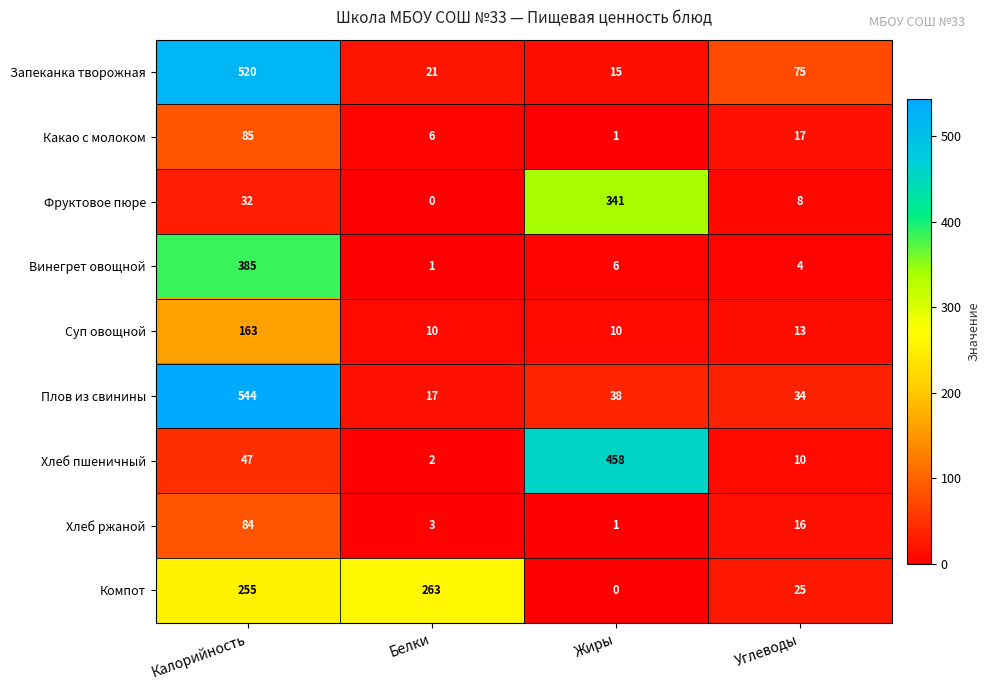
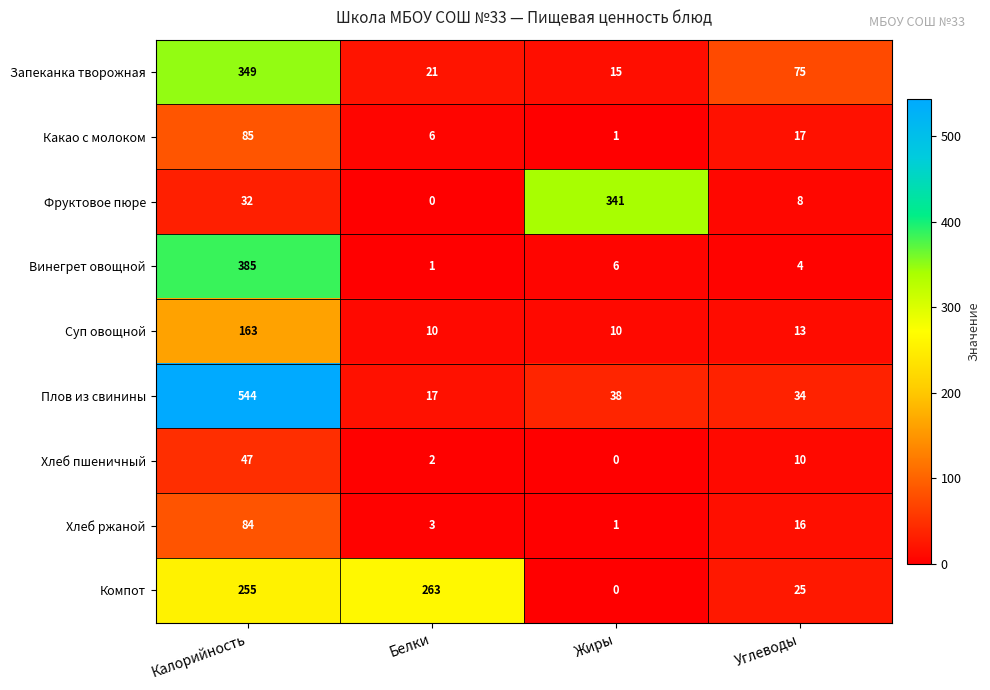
  {
    "Запеканка творожная": {
-     "Калорийность": 520,
+     "Калорийность": 349,
      "Белки": 21,
      "Жиры": 15,
      "Углеводы": 75
    },
    "Какао с молоком": {
      "Калорийность": 85,
      "Белки": 6,
      "Жиры": 1,
      "Углеводы": 17
    },
    "Фруктовое пюре": {
      "Калорийность": 32,
      "Белки": 0,
      "Жиры": 341,
      "Углеводы": 8
    },
    "Винегрет овощной": {
      "Калорийность": 385,
      "Белки": 1,
      "Жиры": 6,
      "Углеводы": 4
    },
    "Суп овощной": {
      "Калорийность": 163,
      "Белки": 10,
      "Жиры": 10,
      "Углеводы": 13
    },
    "Плов из свинины": {
      "Калорийность": 544,
      "Белки": 17,
      "Жиры": 38,
      "Углеводы": 34
    },
    "Хлеб пшеничный": {
      "Калорийность": 47,
      "Белки": 2,
-     "Жиры": 458,
+     "Жиры": 0,
      "Углеводы": 10
    },
    "Хлеб ржаной": {
      "Калорийность": 84,
      "Белки": 3,
      "Жиры": 1,
      "Углеводы": 16
    },
    "Компот": {
      "Калорийность": 255,
      "Белки": 263,
      "Жиры": 0,
      "Углеводы": 25
    }
  }
